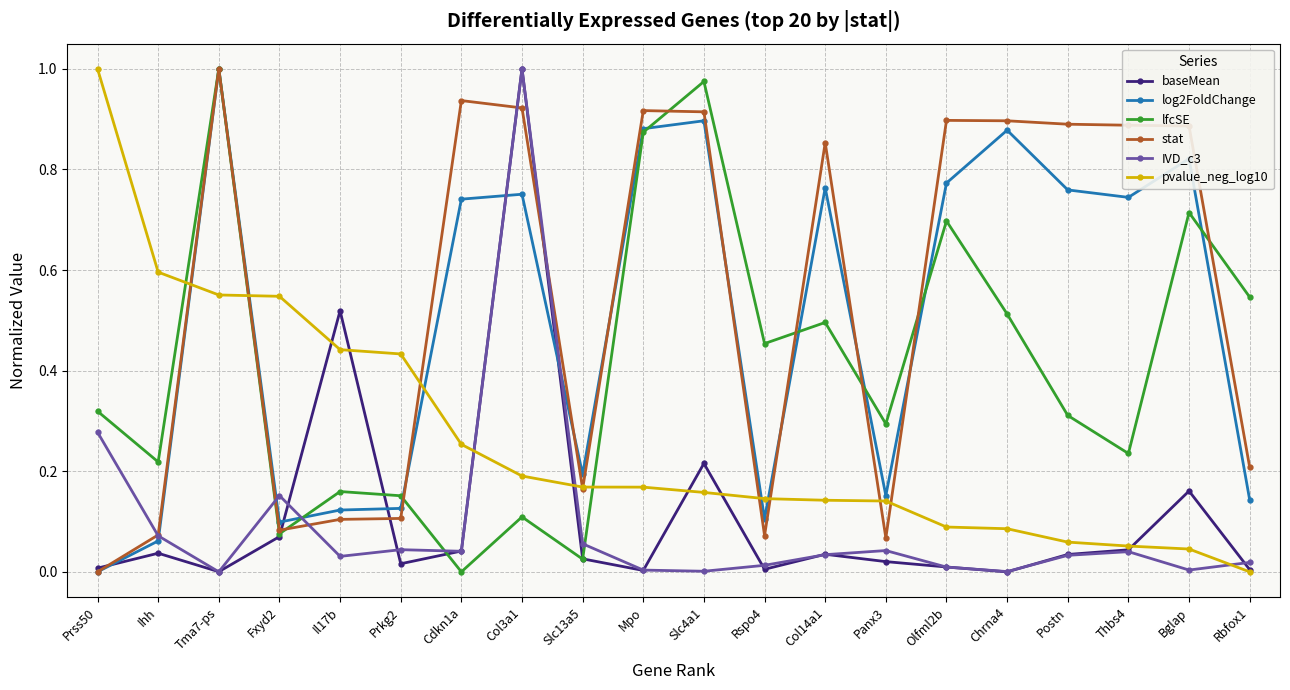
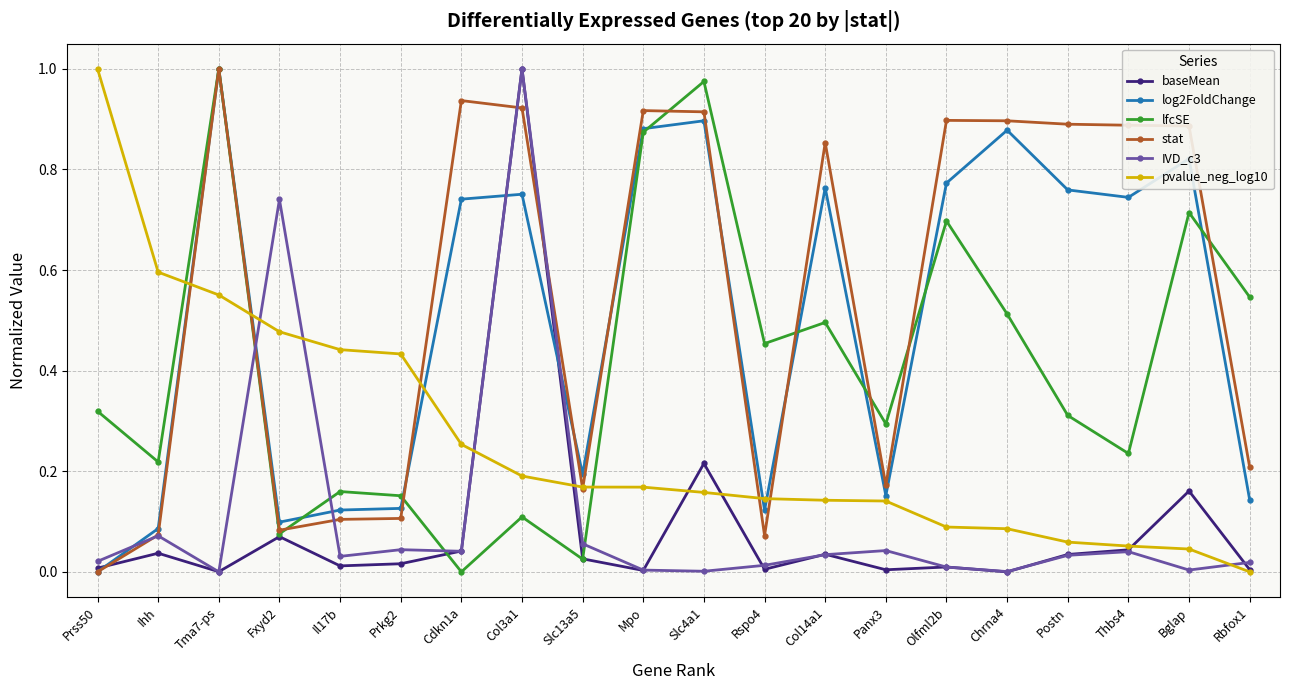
  {
    "baseMean": {
      "Prss50": 0.01,
      "Ihh": 0.04,
      "Fxyd2": 0.07,
-     "Il17b": 0.52,
+     "Il17b": 0.01,
      "Prkg2": 0.02,
      "Slc4a1": 0.22,
      "Rspo4": 0.01,
-     "Panx3": 0.02,
+     "Panx3": 0.00,
      "Bglap": 0.16
    },
    "log2FoldChange": {
-     "Ihh": 0.06,
+     "Ihh": 0.09,
      "Fxyd2": 0.10,
      "Il17b": 0.12,
      "Prkg2": 0.13,
      "Cdkn1a": 0.74,
      "Col3a1": 0.75,
      "Slc13a5": 0.19,
      "Mpo": 0.88,
      "Slc4a1": 0.90,
-     "Rspo4": 0.11,
+     "Rspo4": 0.12,
      "Col14a1": 0.76,
      "Panx3": 0.15,
      "Olfml2b": 0.77,
      "Chrna4": 0.88,
      "Postn": 0.76,
      "Thbs4": 0.74,
      "Rbfox1": 0.14
    },
    "lfcSE": {
      "Prss50": 0.32,
      "Ihh": 0.22,
      "Fxyd2": 0.08,
      "Il17b": 0.16,
      "Prkg2": 0.15,
      "Cdkn1a": 0.00,
      "Col3a1": 0.11,
      "Mpo": 0.87,
      "Slc4a1": 0.97,
      "Rspo4": 0.45,
      "Col14a1": 0.50,
      "Panx3": 0.29,
      "Olfml2b": 0.70,
      "Chrna4": 0.51,
      "Postn": 0.31,
      "Thbs4": 0.24,
      "Bglap": 0.71,
      "Rbfox1": 0.55
    },
    "stat": {
      "Fxyd2": 0.08,
      "Il17b": 0.10,
      "Prkg2": 0.11,
      "Cdkn1a": 0.94,
      "Col3a1": 0.92,
      "Mpo": 0.92,
      "Slc4a1": 0.91,
      "Rspo4": 0.07,
      "Col14a1": 0.85,
-     "Panx3": 0.07,
+     "Panx3": 0.17,
      "Olfml2b": 0.90,
      "Chrna4": 0.90,
      "Postn": 0.89,
      "Rbfox1": 0.21
    },
    "IVD_c3": {
-     "Prss50": 0.28,
-     "Fxyd2": 0.15,
+     "Prss50": 0.02,
+     "Fxyd2": 0.74,
      "Il17b": 0.03,
      "Prkg2": 0.04,
      "Slc13a5": 0.06,
      "Slc4a1": 0.00,
      "Rspo4": 0.01,
      "Panx3": 0.04,
      "Bglap": 0.00,
      "Rbfox1": 0.02
    },
    "pvalue_neg_log10": {
      "Prss50": 1.00,
      "Ihh": 0.60,
      "Tma7-ps": 0.55,
-     "Fxyd2": 0.55,
+     "Fxyd2": 0.48,
      "Il17b": 0.44,
      "Prkg2": 0.43,
      "Cdkn1a": 0.25,
      "Col3a1": 0.19,
      "Mpo": 0.17,
      "Slc4a1": 0.16,
      "Rspo4": 0.15,
      "Col14a1": 0.14,
      "Panx3": 0.14,
      "Olfml2b": 0.09,
      "Chrna4": 0.09,
      "Postn": 0.06,
      "Thbs4": 0.05,
      "Bglap": 0.05
    }
  }
